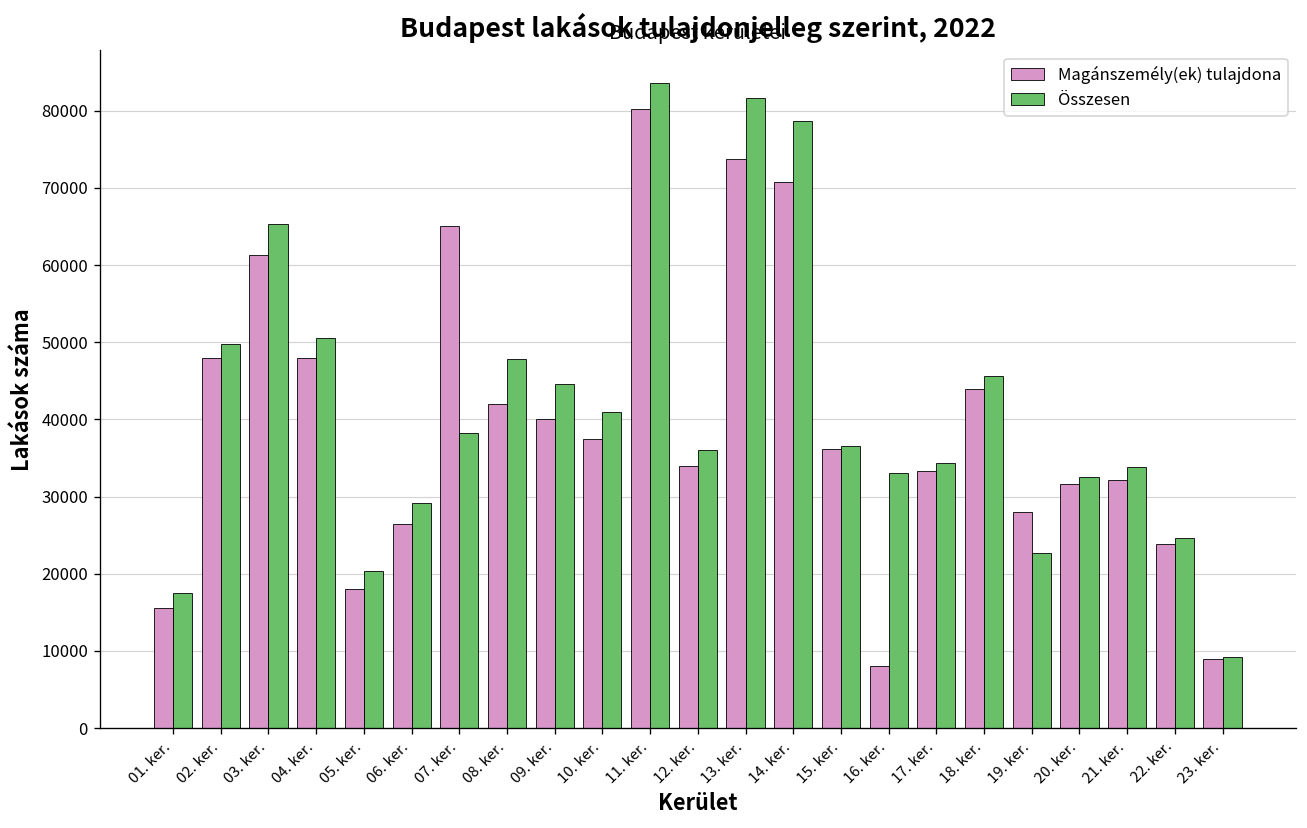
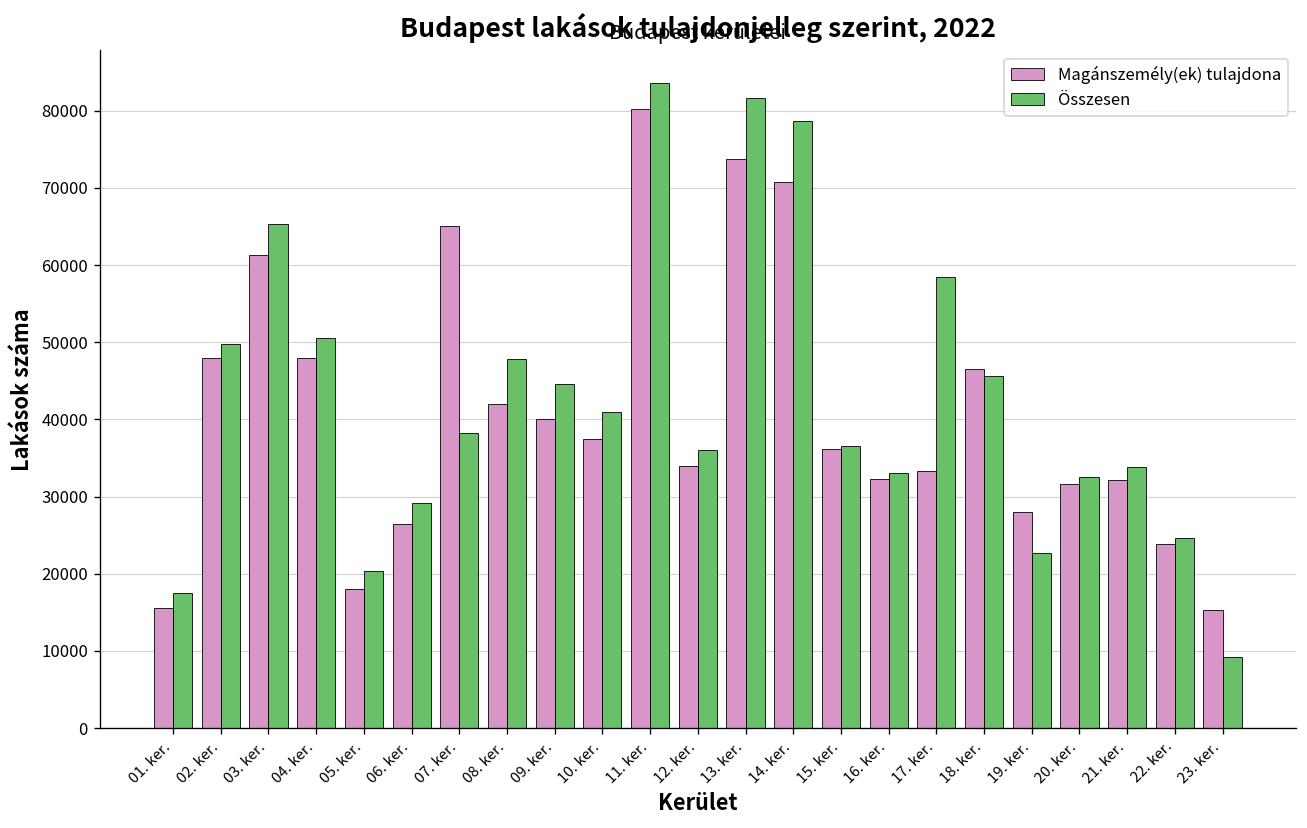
  {
    "Magánszemély(ek) tulajdona": {
      "01. ker.": 16000,
      "02. ker.": 48000,
      "03. ker.": 61000,
      "04. ker.": 48000,
      "05. ker.": 18000,
      "06. ker.": 26000,
      "07. ker.": 65000,
      "08. ker.": 42000,
      "09. ker.": 40000,
      "10. ker.": 37000,
      "11. ker.": 80000,
      "12. ker.": 34000,
      "13. ker.": 74000,
      "14. ker.": 71000,
      "15. ker.": 36000,
-     "16. ker.": 8000,
+     "16. ker.": 32000,
      "17. ker.": 33000,
-     "18. ker.": 44000,
+     "18. ker.": 47000,
      "19. ker.": 28000,
      "20. ker.": 32000,
      "21. ker.": 32000,
      "22. ker.": 24000,
-     "23. ker.": 9000
+     "23. ker.": 15000
    },
    "Összesen": {
      "01. ker.": 17000,
      "02. ker.": 50000,
      "03. ker.": 65000,
      "04. ker.": 51000,
      "05. ker.": 20000,
      "06. ker.": 29000,
      "07. ker.": 38000,
      "08. ker.": 48000,
      "09. ker.": 45000,
      "10. ker.": 41000,
      "11. ker.": 84000,
      "12. ker.": 36000,
      "13. ker.": 82000,
      "14. ker.": 79000,
      "15. ker.": 37000,
      "16. ker.": 33000,
-     "17. ker.": 34000,
+     "17. ker.": 58000,
      "18. ker.": 46000,
      "19. ker.": 23000,
      "20. ker.": 33000,
      "21. ker.": 34000,
      "22. ker.": 25000,
      "23. ker.": 9000
    }
  }
